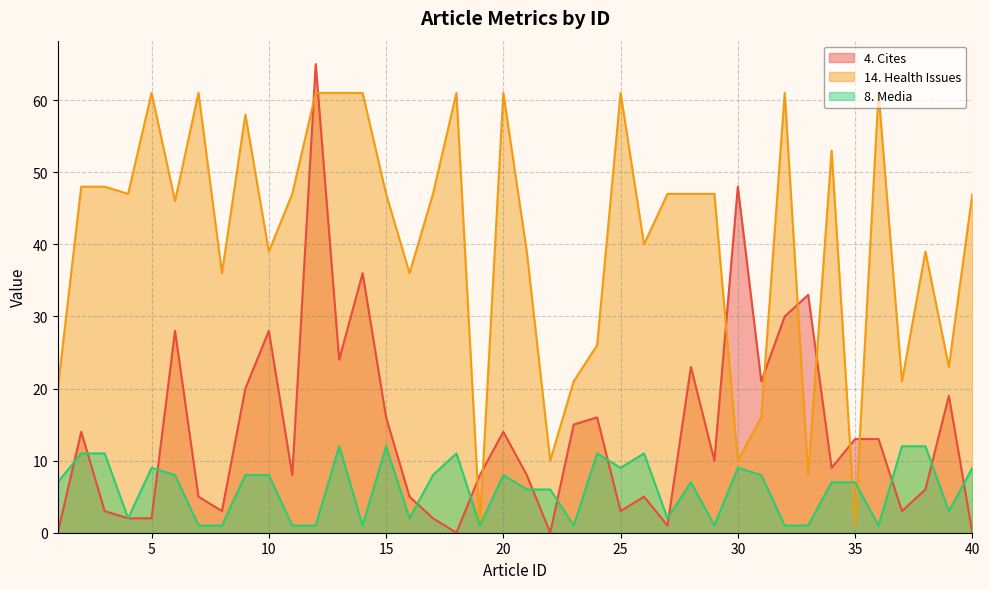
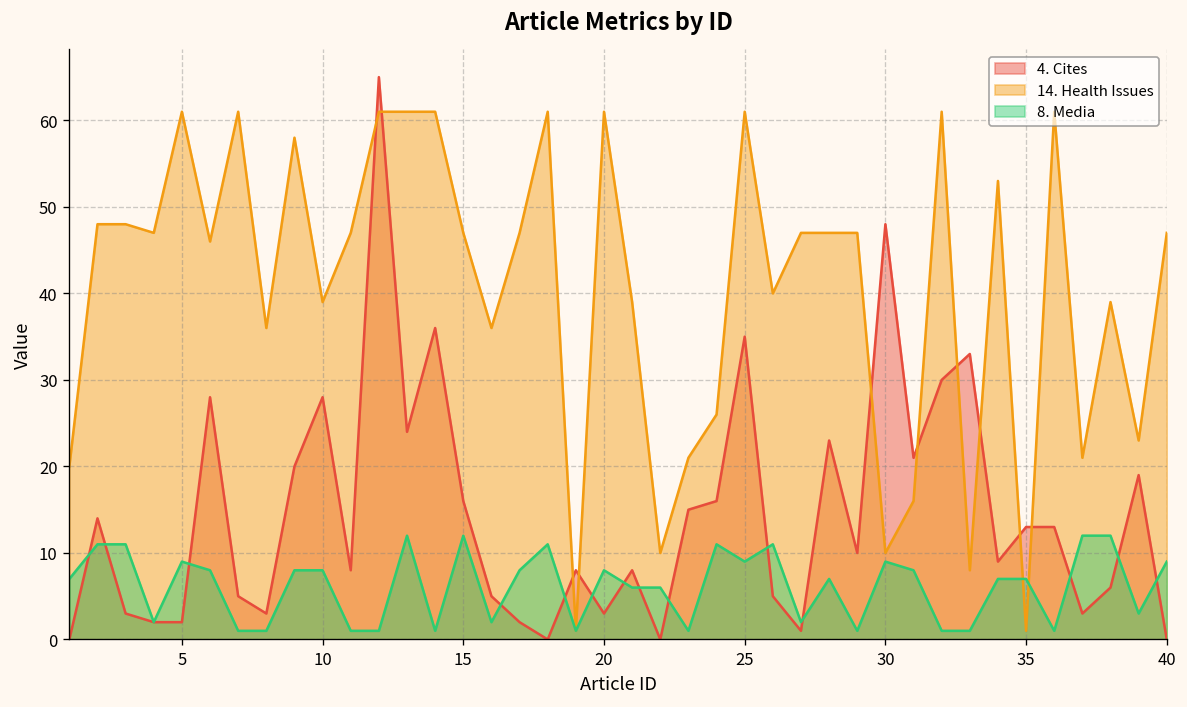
  {
    "4. Cites": {
      "5": 2,
      "10": 28,
      "15": 16,
-     "20": 14,
-     "25": 3,
+     "20": 3,
+     "25": 35,
      "30": 48,
      "35": 13,
      "40": 0
    },
    "14. Health Issues": {
      "5": 61,
      "10": 39,
      "15": 47,
      "20": 61,
      "25": 61,
      "30": 10,
      "35": 1,
      "40": 47
    },
    "8. Media": {
      "5": 9,
      "10": 8,
      "15": 12,
      "20": 8,
      "25": 9,
      "30": 9,
      "35": 7,
      "40": 9
    }
  }
